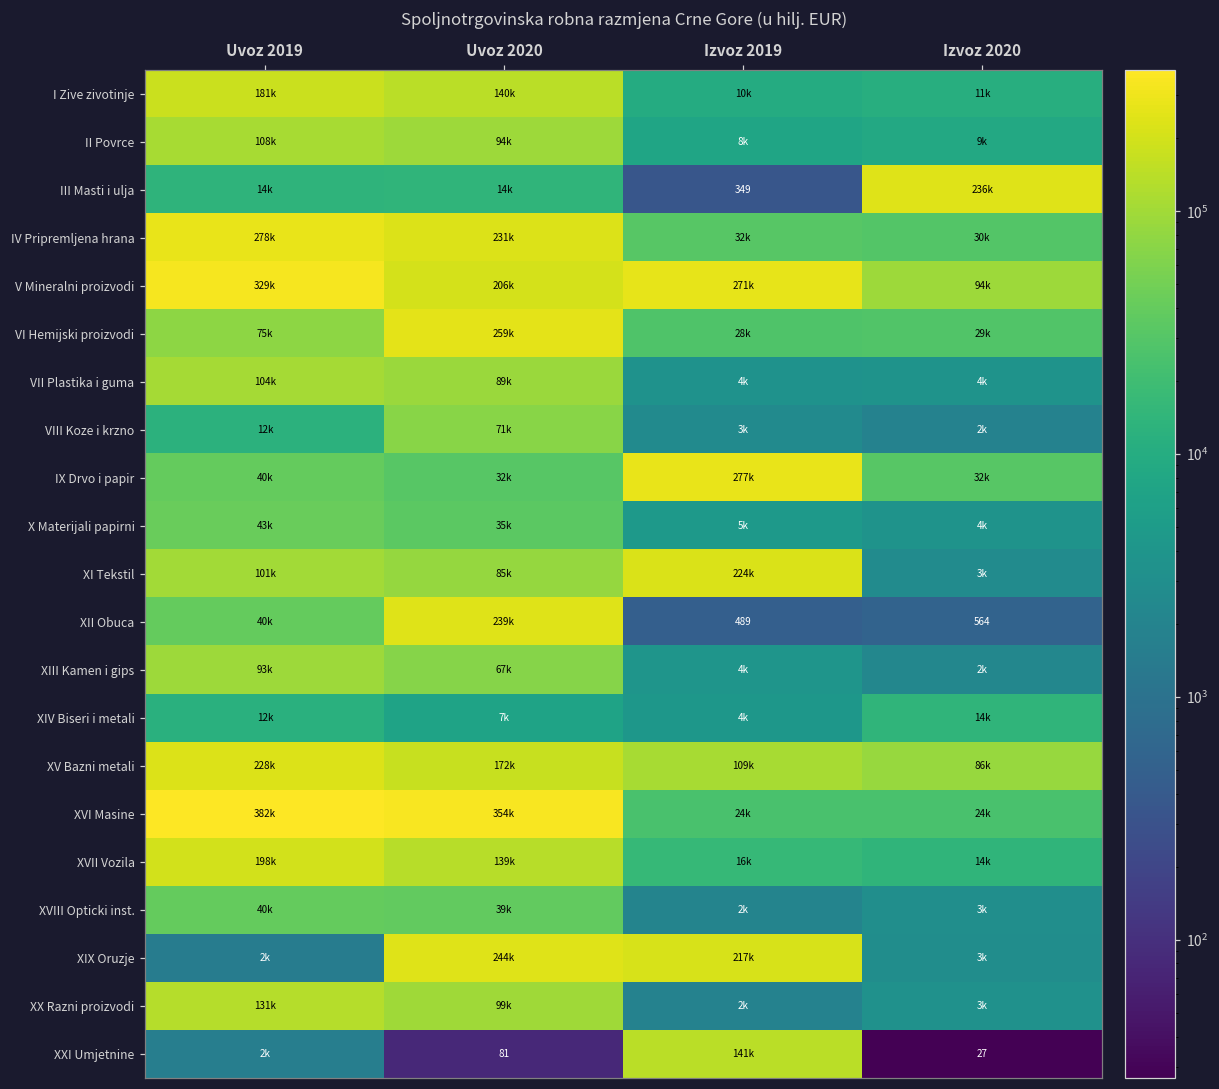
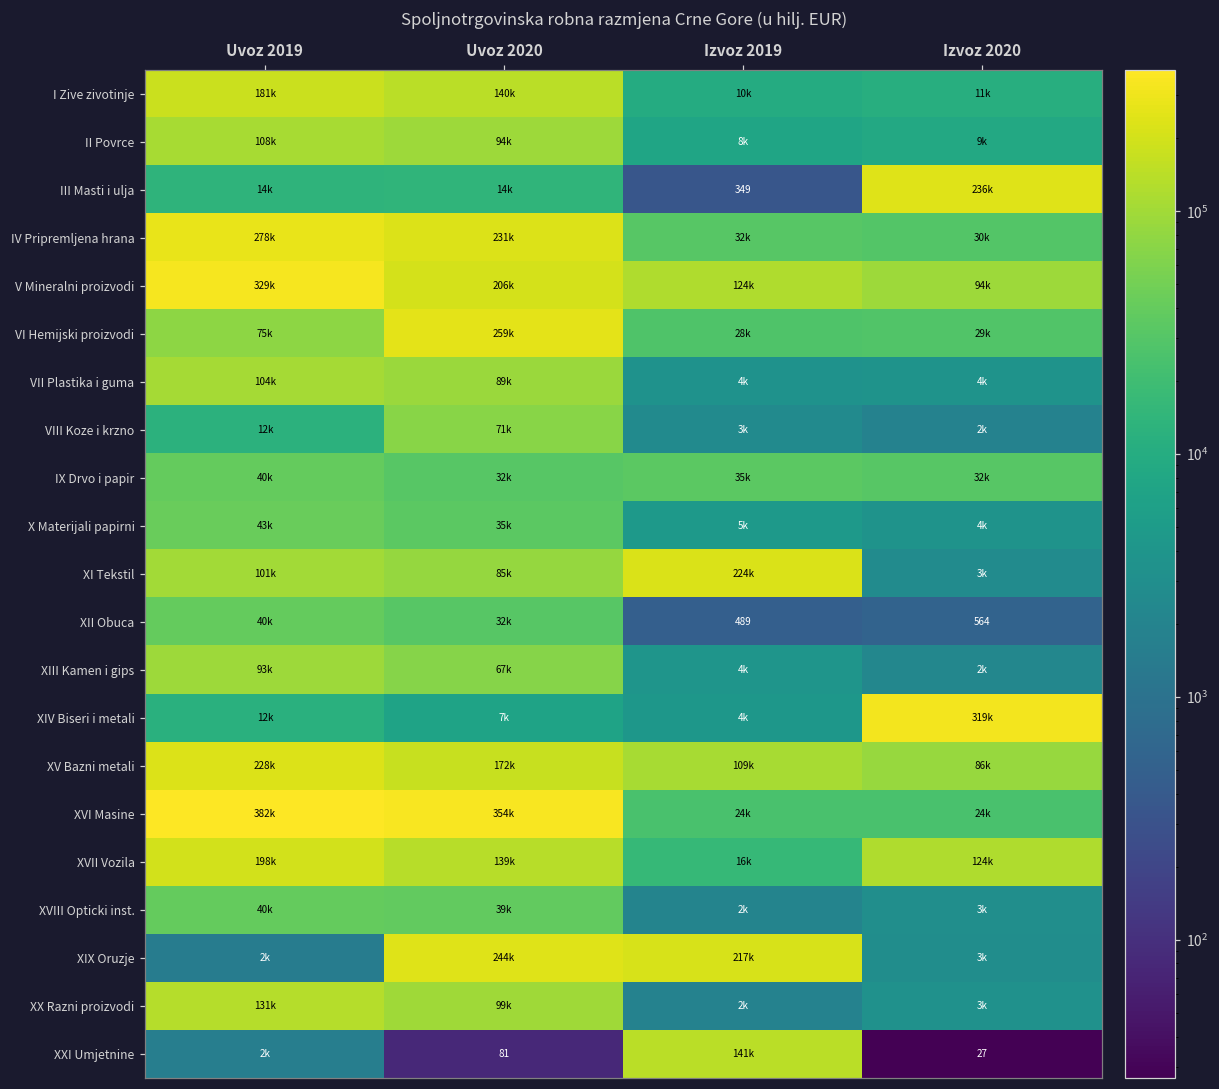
  {
    "I Zive zivotinje": {
      "Uvoz 2019": "181k",
      "Uvoz 2020": "140k",
      "Izvoz 2019": "10k",
      "Izvoz 2020": "11k"
    },
    "II Povrce": {
      "Uvoz 2019": "108k",
      "Uvoz 2020": "94k",
      "Izvoz 2019": "8k",
      "Izvoz 2020": "9k"
    },
    "III Masti i ulja": {
      "Uvoz 2019": "14k",
      "Uvoz 2020": "14k",
      "Izvoz 2019": "349",
      "Izvoz 2020": "236k"
    },
    "IV Pripremljena hrana": {
      "Uvoz 2019": "278k",
      "Uvoz 2020": "231k",
      "Izvoz 2019": "32k",
      "Izvoz 2020": "30k"
    },
    "V Mineralni proizvodi": {
      "Uvoz 2019": "329k",
      "Uvoz 2020": "206k",
-     "Izvoz 2019": "271k",
+     "Izvoz 2019": "124k",
      "Izvoz 2020": "94k"
    },
    "VI Hemijski proizvodi": {
      "Uvoz 2019": "75k",
      "Uvoz 2020": "259k",
      "Izvoz 2019": "28k",
      "Izvoz 2020": "29k"
    },
    "VII Plastika i guma": {
      "Uvoz 2019": "104k",
      "Uvoz 2020": "89k",
      "Izvoz 2019": "4k",
      "Izvoz 2020": "4k"
    },
    "VIII Koze i krzno": {
      "Uvoz 2019": "12k",
      "Uvoz 2020": "71k",
      "Izvoz 2019": "3k",
      "Izvoz 2020": "2k"
    },
    "IX Drvo i papir": {
      "Uvoz 2019": "40k",
      "Uvoz 2020": "32k",
-     "Izvoz 2019": "277k",
+     "Izvoz 2019": "35k",
      "Izvoz 2020": "32k"
    },
    "X Materijali papirni": {
      "Uvoz 2019": "43k",
      "Uvoz 2020": "35k",
      "Izvoz 2019": "5k",
      "Izvoz 2020": "4k"
    },
    "XI Tekstil": {
      "Uvoz 2019": "101k",
      "Uvoz 2020": "85k",
      "Izvoz 2019": "224k",
      "Izvoz 2020": "3k"
    },
    "XII Obuca": {
      "Uvoz 2019": "40k",
-     "Uvoz 2020": "239k",
+     "Uvoz 2020": "32k",
      "Izvoz 2019": "489",
      "Izvoz 2020": "564"
    },
    "XIII Kamen i gips": {
      "Uvoz 2019": "93k",
      "Uvoz 2020": "67k",
      "Izvoz 2019": "4k",
      "Izvoz 2020": "2k"
    },
    "XIV Biseri i metali": {
      "Uvoz 2019": "12k",
      "Uvoz 2020": "7k",
      "Izvoz 2019": "4k",
-     "Izvoz 2020": "14k"
+     "Izvoz 2020": "319k"
    },
    "XV Bazni metali": {
      "Uvoz 2019": "228k",
      "Uvoz 2020": "172k",
      "Izvoz 2019": "109k",
      "Izvoz 2020": "86k"
    },
    "XVI Masine": {
      "Uvoz 2019": "382k",
      "Uvoz 2020": "354k",
      "Izvoz 2019": "24k",
      "Izvoz 2020": "24k"
    },
    "XVII Vozila": {
      "Uvoz 2019": "198k",
      "Uvoz 2020": "139k",
      "Izvoz 2019": "16k",
-     "Izvoz 2020": "14k"
+     "Izvoz 2020": "124k"
    },
    "XVIII Opticki inst.": {
      "Uvoz 2019": "40k",
      "Uvoz 2020": "39k",
      "Izvoz 2019": "2k",
      "Izvoz 2020": "3k"
    },
    "XIX Oruzje": {
      "Uvoz 2019": "2k",
      "Uvoz 2020": "244k",
      "Izvoz 2019": "217k",
      "Izvoz 2020": "3k"
    },
    "XX Razni proizvodi": {
      "Uvoz 2019": "131k",
      "Uvoz 2020": "99k",
      "Izvoz 2019": "2k",
      "Izvoz 2020": "3k"
    },
    "XXI Umjetnine": {
      "Uvoz 2019": "2k",
      "Uvoz 2020": "81",
      "Izvoz 2019": "141k",
      "Izvoz 2020": "27"
    }
  }
